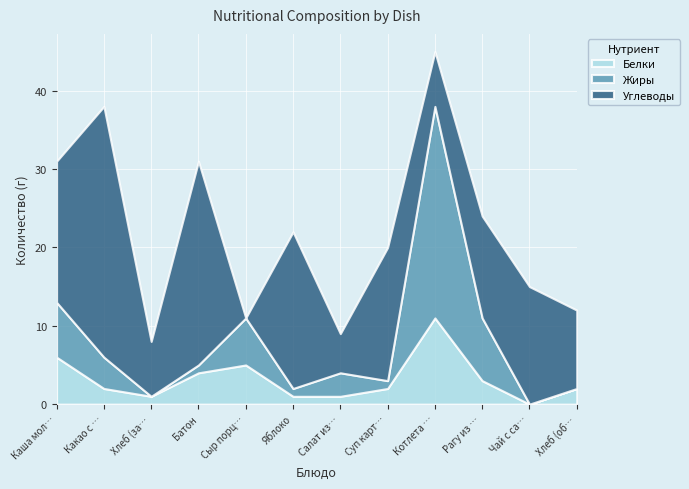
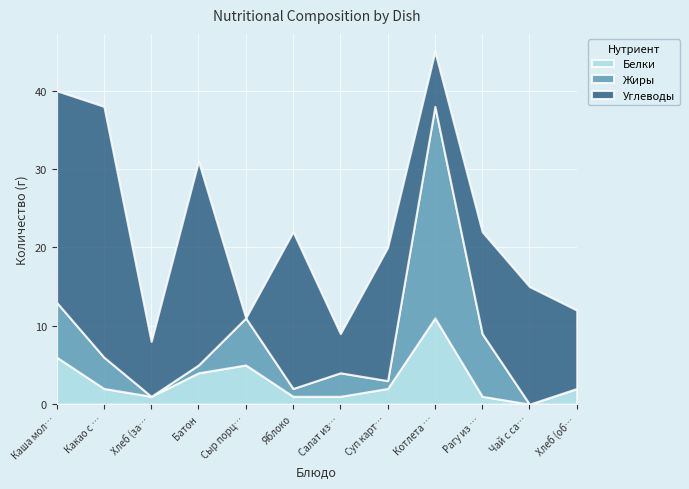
  {
    "Белки": {
      "Каша мол…": 6,
      "Какао с …": 2,
      "Батон": 4,
      "Сыр порц…": 5,
      "Яблоко": 1,
      "Салат из…": 1,
      "Суп карт…": 2,
      "Котлета …": 11,
-     "Рагу из …": 3
+     "Рагу из …": 1
    },
    "Жиры": {
      "Каша мол…": 7,
      "Какао с …": 4,
      "Батон": 1,
      "Яблоко": 1,
      "Салат из…": 3,
      "Суп карт…": 1,
      "Котлета …": 27,
      "Рагу из …": 8
    },
    "Углеводы": {
-     "Каша мол…": 18,
+     "Каша мол…": 27,
      "Какао с …": 32,
      "Хлеб (за…": 7,
      "Батон": 26,
      "Яблоко": 20,
      "Салат из…": 5,
      "Суп карт…": 17,
      "Котлета …": 7,
      "Рагу из …": 13,
      "Чай с са…": 15,
      "Хлеб (об…": 10
    }
  }
